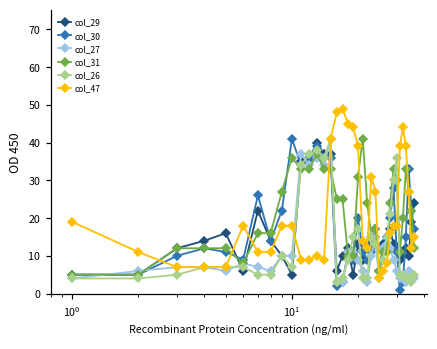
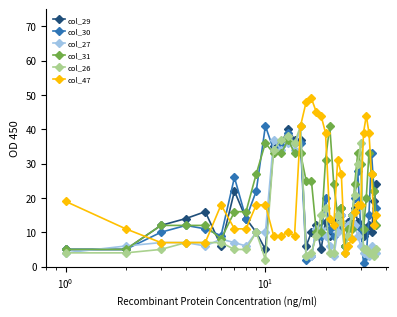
  {
    "col_29": {
      "10^1": 5
    },
    "col_30": {
      "10^1": 41
    },
    "col_27": {
      "10^1": 10
    },
    "col_31": {
      "10^1": 36
    },
    "col_26": {
-     "10^1": 7
+     "10^1": 2
    },
    "col_47": {
      "10^0": 19,
      "10^1": 18
    }
  }
